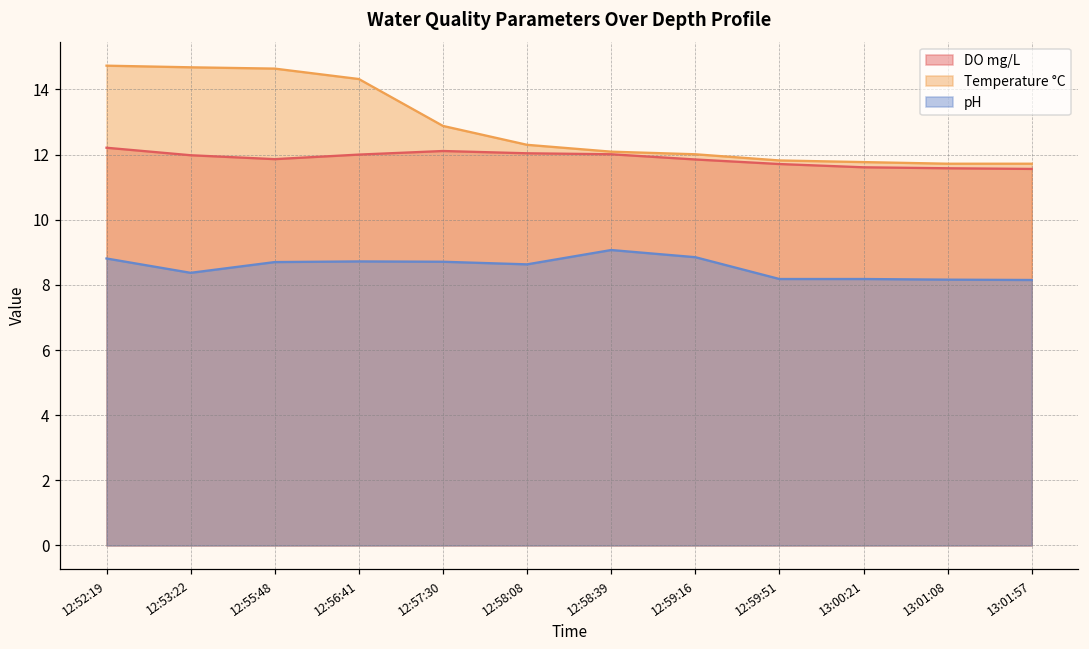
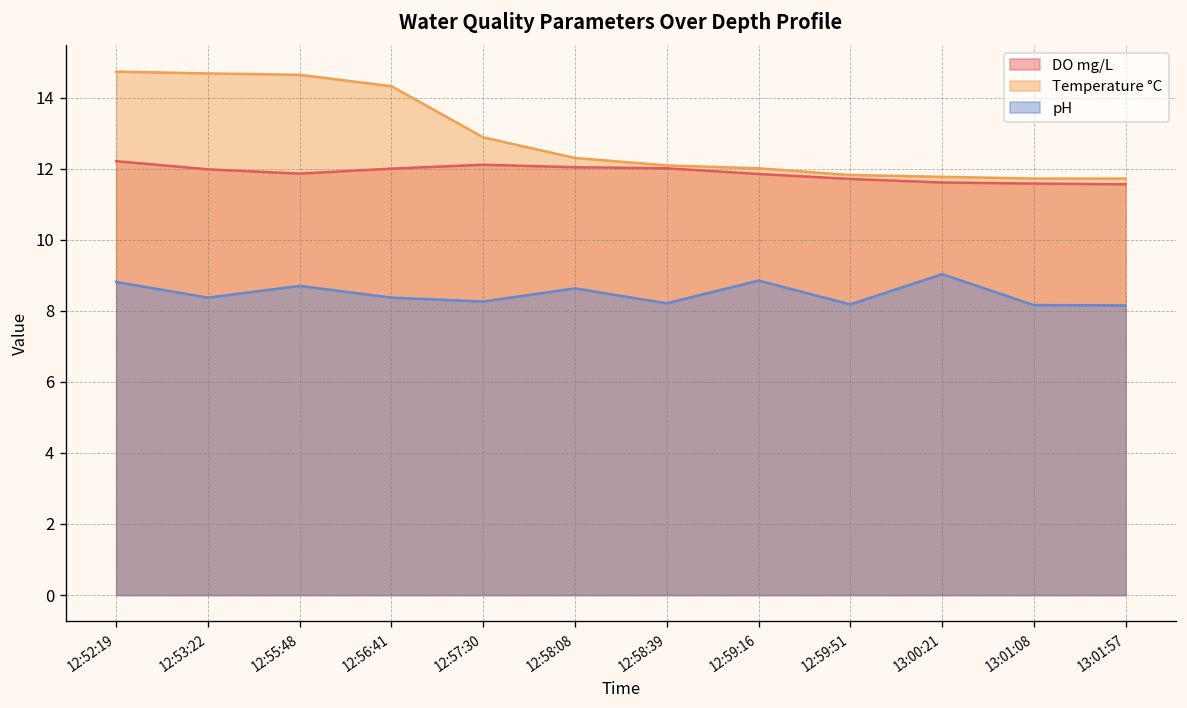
  {
    "pH": {
      "12:52:19": 8.8,
      "12:53:22": 8.4,
      "12:55:48": 8.7,
-     "12:56:41": 8.7,
-     "12:57:30": 8.7,
+     "12:56:41": 8.4,
+     "12:57:30": 8.3,
      "12:58:08": 8.6,
-     "12:58:39": 9.1,
+     "12:58:39": 8.2,
      "12:59:16": 8.9,
      "12:59:51": 8.2,
-     "13:00:21": 8.2,
+     "13:00:21": 9.0,
      "13:01:08": 8.2,
      "13:01:57": 8.2
    }
  }
